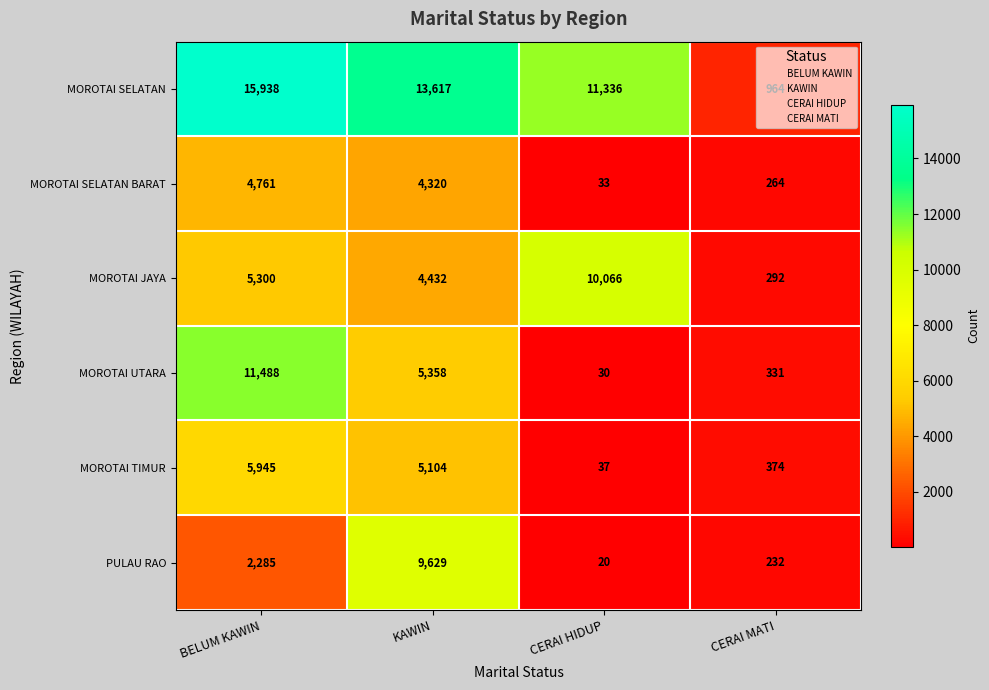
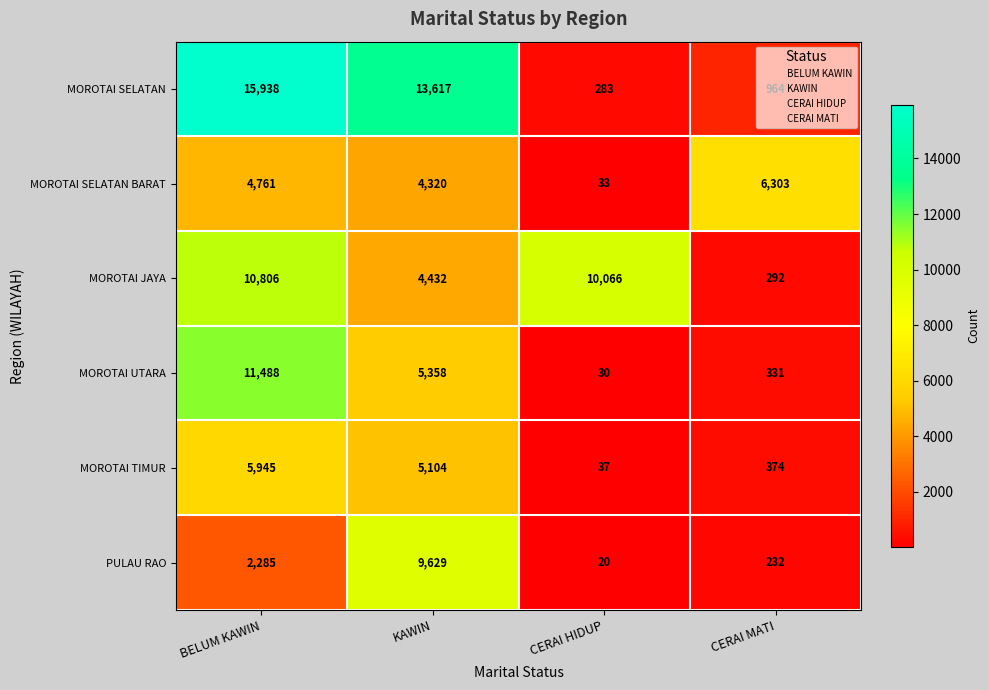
  {
    "MOROTAI SELATAN": {
      "BELUM KAWIN": "15,938",
      "KAWIN": "13,617",
-     "CERAI HIDUP": "11,336"
+     "CERAI HIDUP": "283"
    },
    "MOROTAI SELATAN BARAT": {
      "BELUM KAWIN": "4,761",
      "KAWIN": "4,320",
      "CERAI HIDUP": "33",
-     "CERAI MATI": "264"
+     "CERAI MATI": "6,303"
    },
    "MOROTAI JAYA": {
-     "BELUM KAWIN": "5,300",
+     "BELUM KAWIN": "10,806",
      "KAWIN": "4,432",
      "CERAI HIDUP": "10,066",
      "CERAI MATI": "292"
    },
    "MOROTAI UTARA": {
      "BELUM KAWIN": "11,488",
      "KAWIN": "5,358",
      "CERAI HIDUP": "30",
      "CERAI MATI": "331"
    },
    "MOROTAI TIMUR": {
      "BELUM KAWIN": "5,945",
      "KAWIN": "5,104",
      "CERAI HIDUP": "37",
      "CERAI MATI": "374"
    },
    "PULAU RAO": {
      "BELUM KAWIN": "2,285",
      "KAWIN": "9,629",
      "CERAI HIDUP": "20",
      "CERAI MATI": "232"
    }
  }
